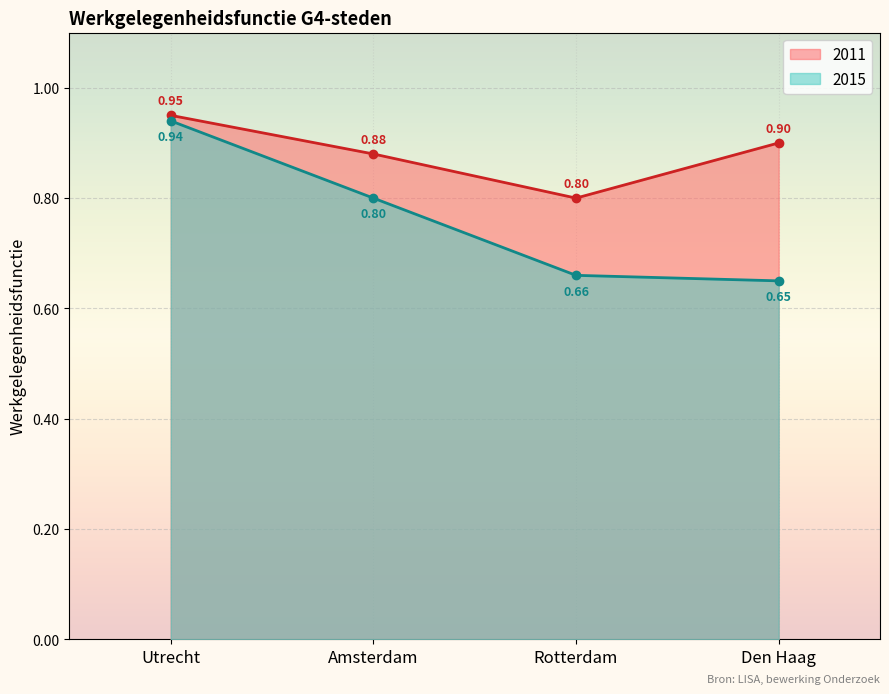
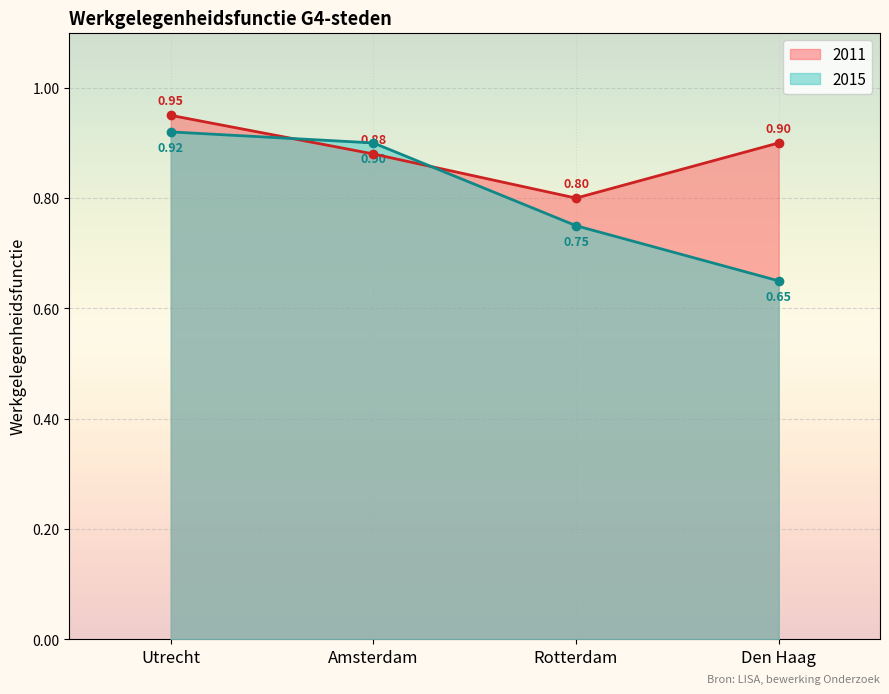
  {
    "2011": {
      "Utrecht": 0.95,
      "Amsterdam": 0.88,
      "Rotterdam": 0.80,
      "Den Haag": 0.90
    },
    "2015": {
-     "Utrecht": 0.94,
-     "Amsterdam": 0.80,
-     "Rotterdam": 0.66,
+     "Utrecht": 0.92,
+     "Amsterdam": 0.90,
+     "Rotterdam": 0.75,
      "Den Haag": 0.65
    }
  }
